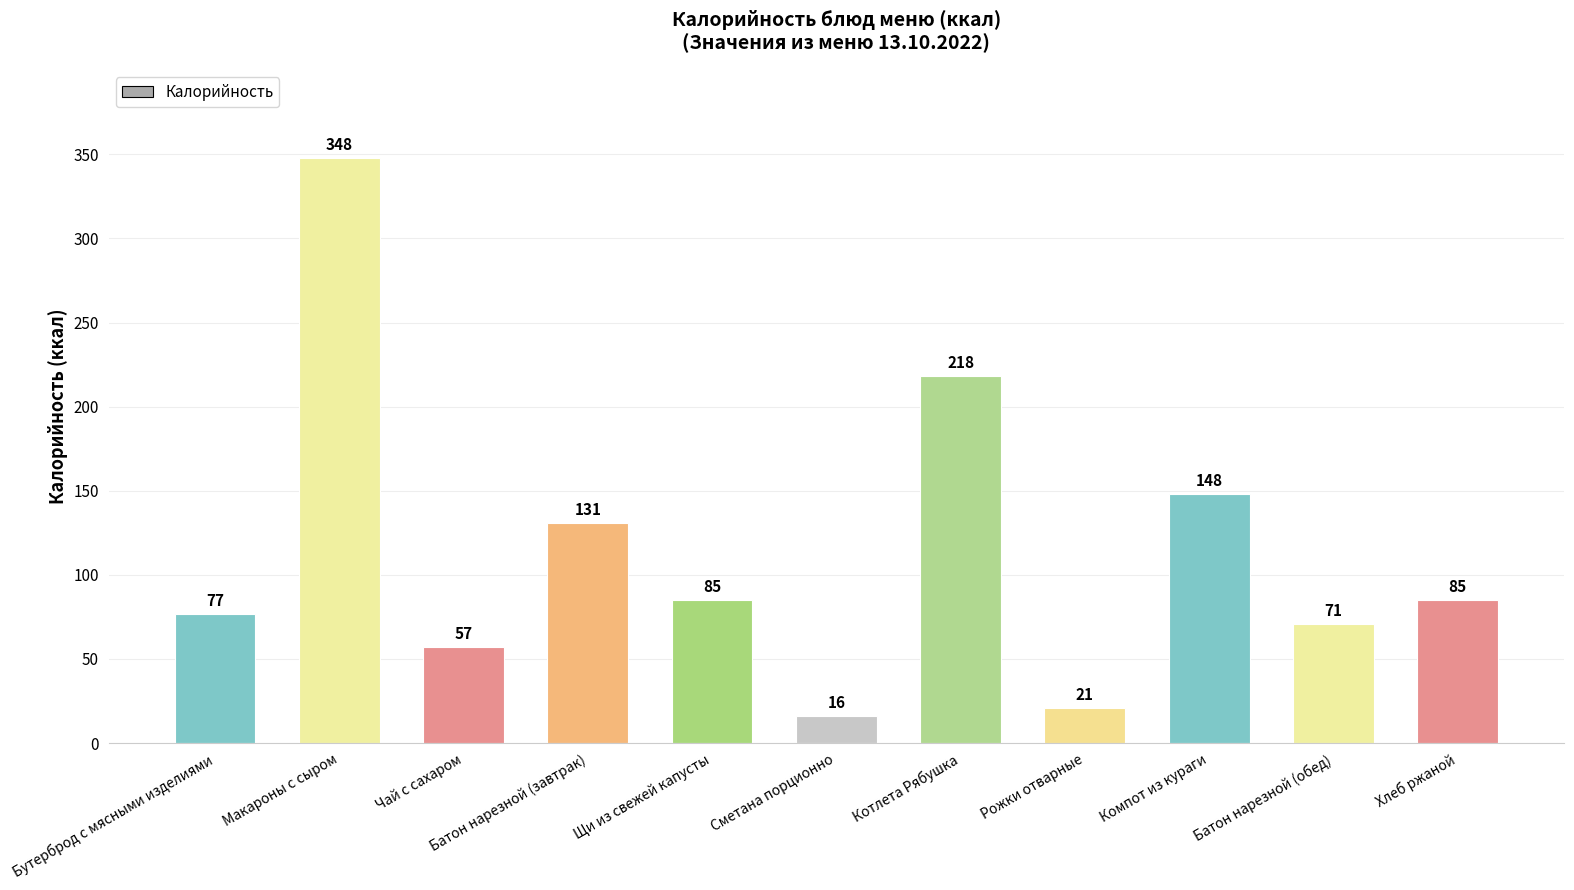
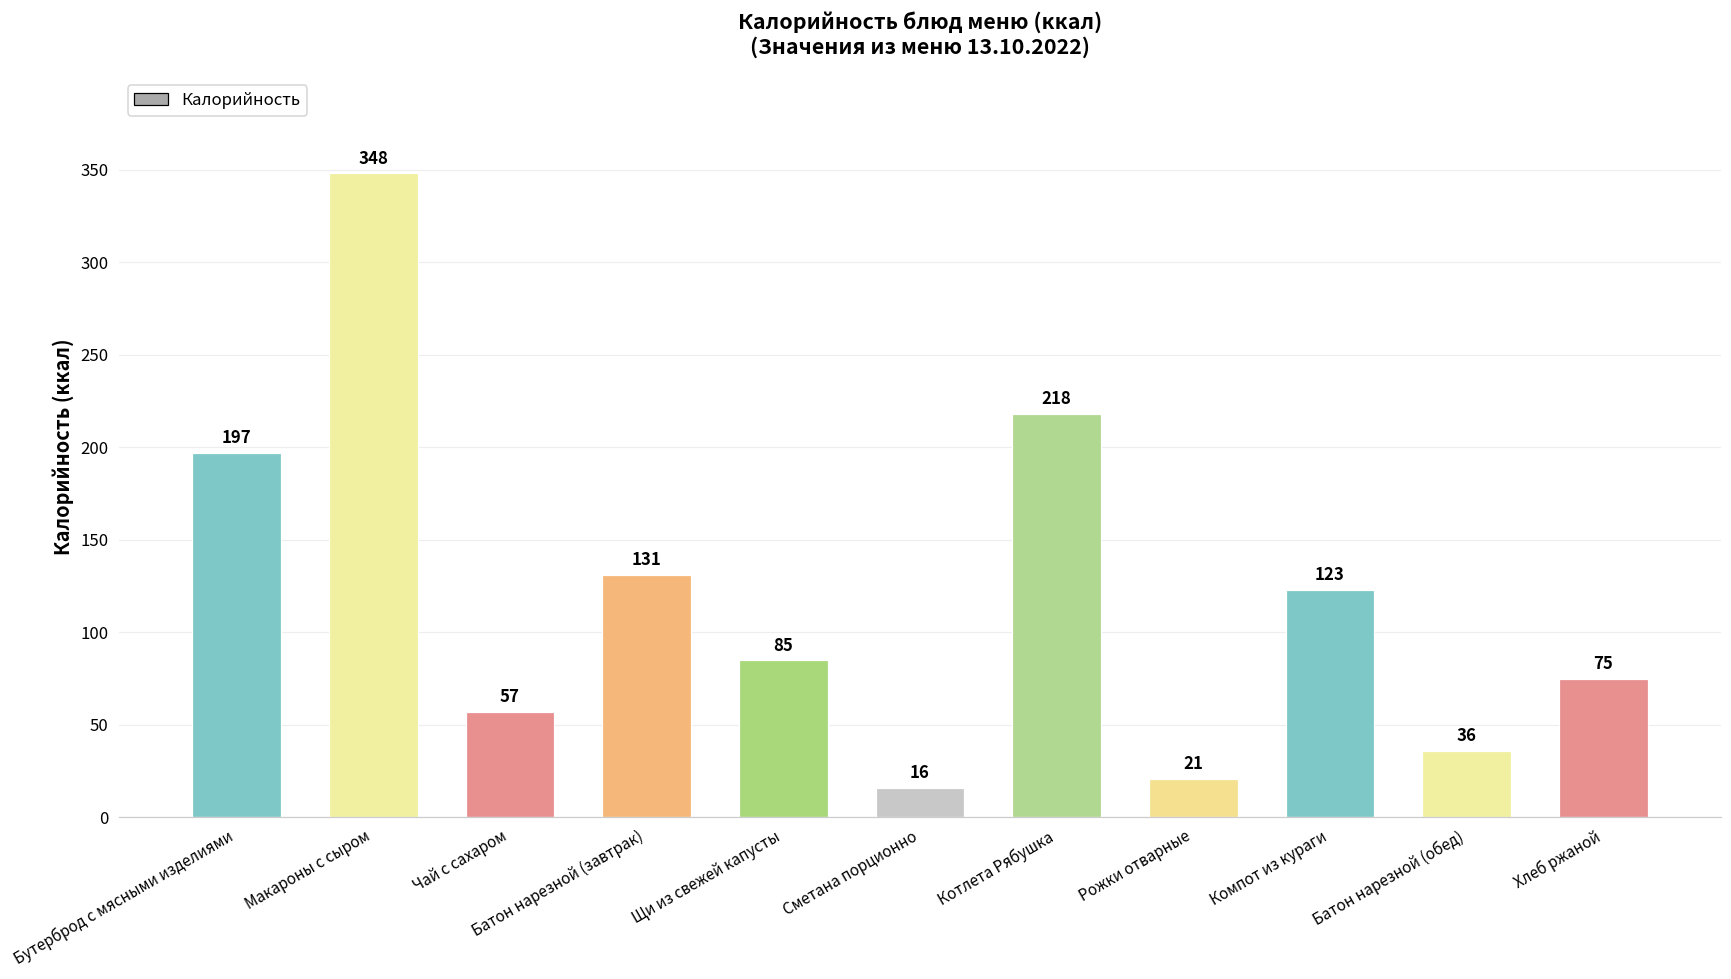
  {
-   "Бутерброд с мясными изделиями": 77,
+   "Бутерброд с мясными изделиями": 197,
    "Макароны с сыром": 348,
    "Чай с сахаром": 57,
    "Батон нарезной (завтрак)": 131,
    "Щи из свежей капусты": 85,
    "Сметана порционно": 16,
    "Котлета Рябушка": 218,
    "Рожки отварные": 21,
-   "Компот из кураги": 148,
-   "Батон нарезной (обед)": 71,
-   "Хлеб ржаной": 85
+   "Компот из кураги": 123,
+   "Батон нарезной (обед)": 36,
+   "Хлеб ржаной": 75
  }
